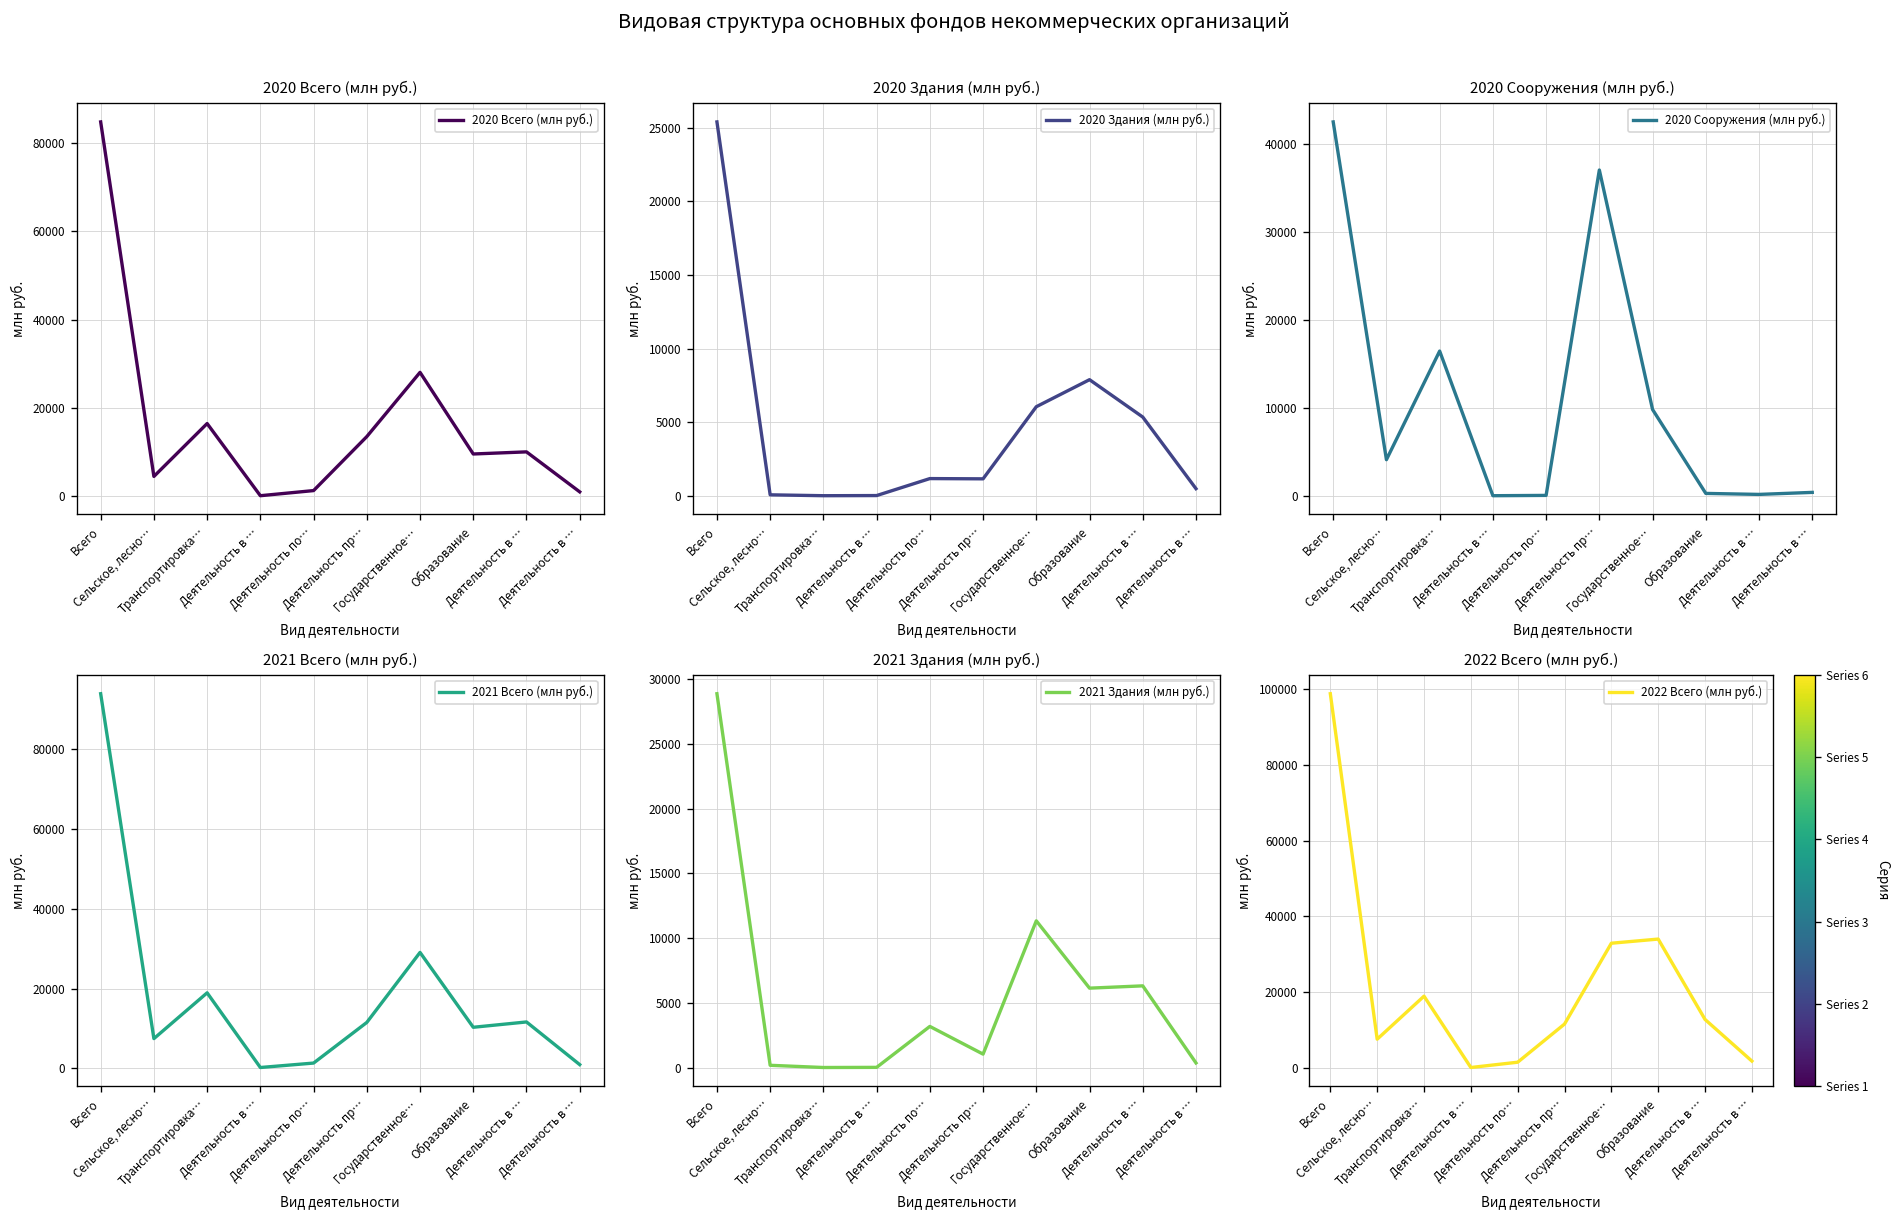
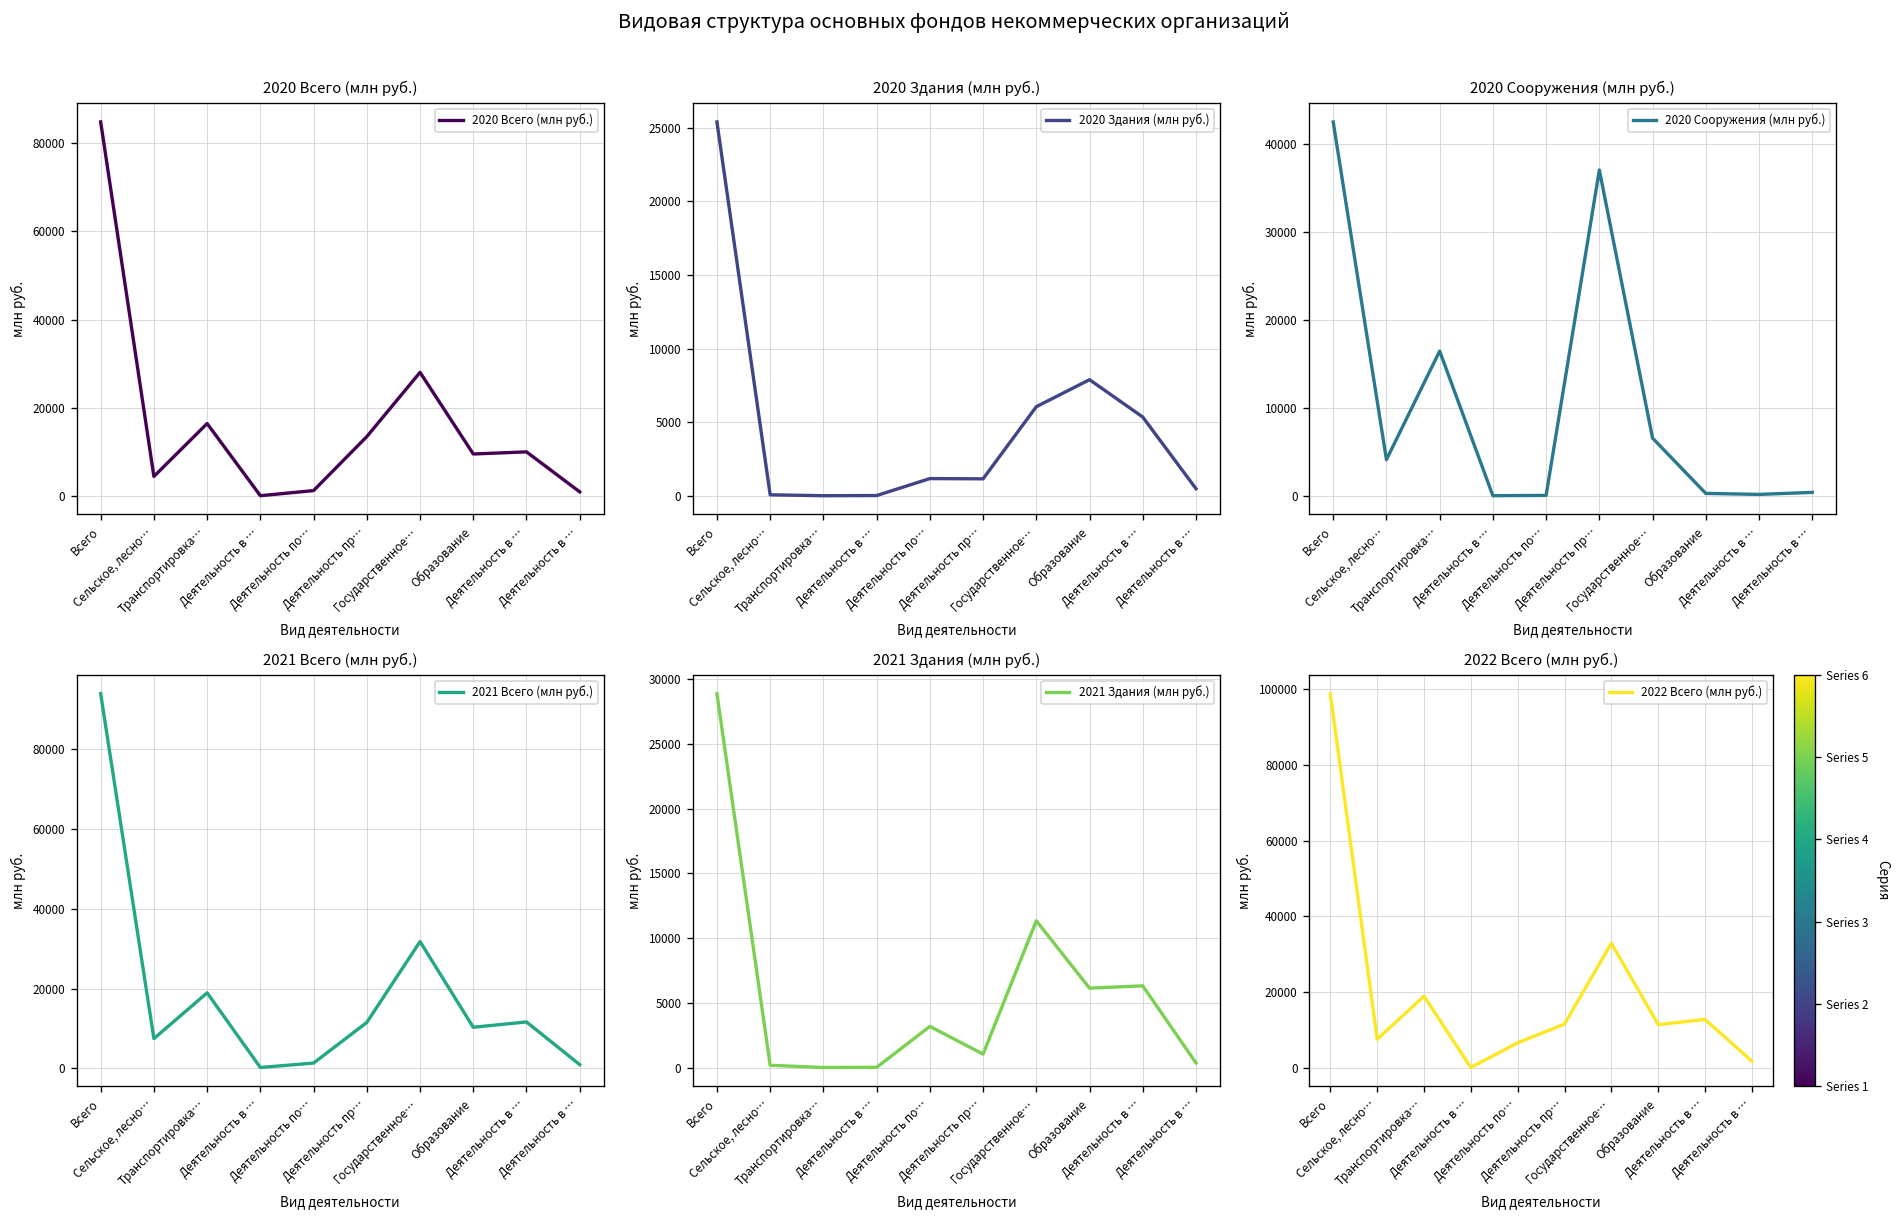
  {
    "2020 Всего (млн руб.)": {
      "Всего": 85000,
      "Сельское, лесно…": 4000,
      "Транспортировка…": 16000,
      "Деятельность по…": 1000,
      "Деятельность пр…": 14000,
      "Государственное…": 28000,
      "Образование": 10000
    },
    "2020 Здания (млн руб.)": {
      "Всего": 25400,
      "Сельское, лесно…": 100,
      "Транспортировка…": 0,
      "Деятельность по…": 1200,
      "Деятельность пр…": 1200,
      "Государственное…": 6100,
      "Образование": 7900
    },
    "2020 Сооружения (млн руб.)": {
      "Всего": 42000,
      "Сельское, лесно…": 4000,
      "Транспортировка…": 16000,
      "Деятельность по…": 0,
      "Деятельность пр…": 37000,
-     "Государственное…": 10000,
+     "Государственное…": 7000,
      "Образование": 0
    },
    "2021 Всего (млн руб.)": {
      "Всего": 94000,
      "Сельское, лесно…": 7000,
      "Транспортировка…": 19000,
      "Деятельность по…": 1000,
      "Деятельность пр…": 11000,
-     "Государственное…": 29000,
+     "Государственное…": 32000,
      "Образование": 10000
    },
    "2021 Здания (млн руб.)": {
      "Всего": 28900,
      "Сельское, лесно…": 200,
      "Транспортировка…": 0,
      "Деятельность по…": 3200,
      "Деятельность пр…": 1000,
      "Государственное…": 11300,
      "Образование": 6100
    },
    "2022 Всего (млн руб.)": {
      "Всего": 99000,
      "Сельское, лесно…": 8000,
      "Транспортировка…": 19000,
-     "Деятельность по…": 2000,
+     "Деятельность по…": 7000,
      "Деятельность пр…": 12000,
      "Государственное…": 33000,
-     "Образование": 34000
+     "Образование": 11000
    }
  }
